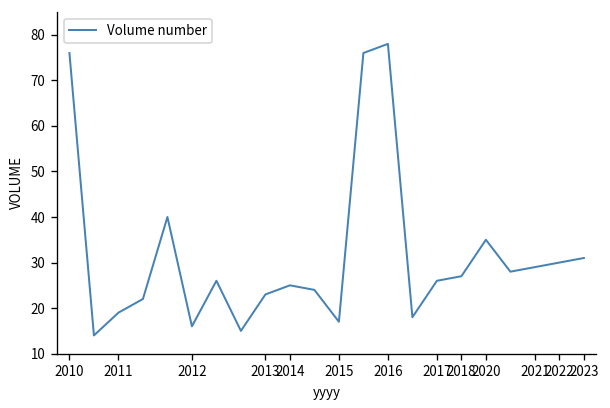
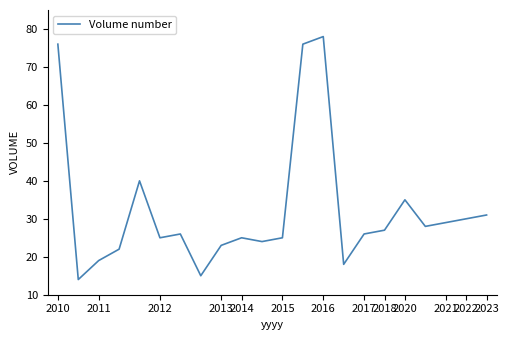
  {
    "2010": 76,
    "2011": 19,
-   "2012": 16,
-   "2015": 17,
+   "2012": 25,
+   "2015": 25,
    "2016": 78
  }
